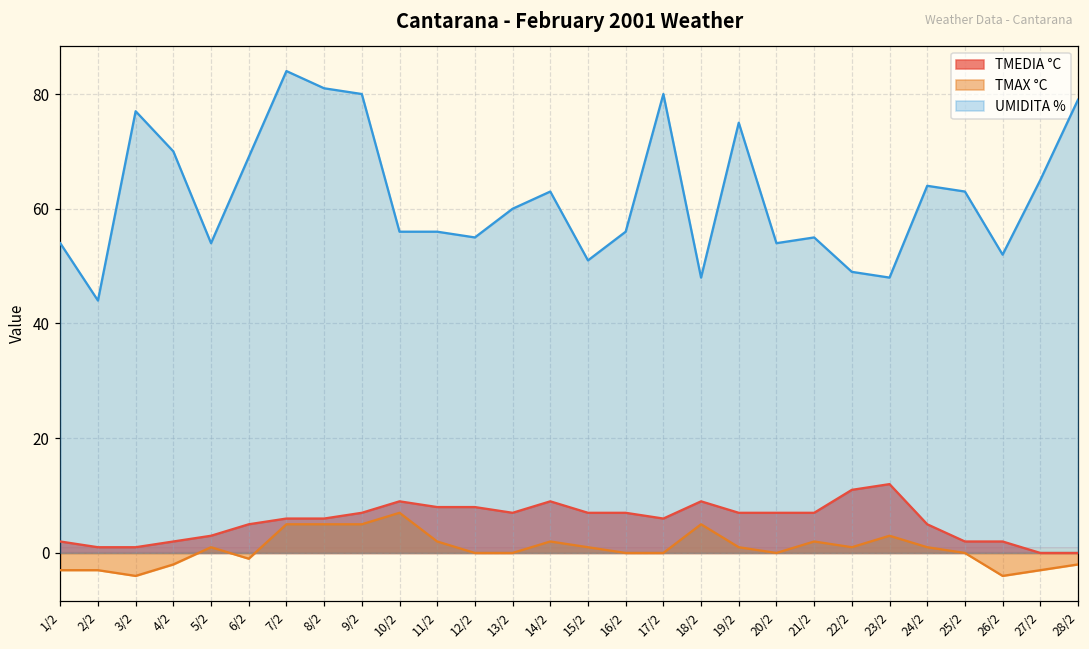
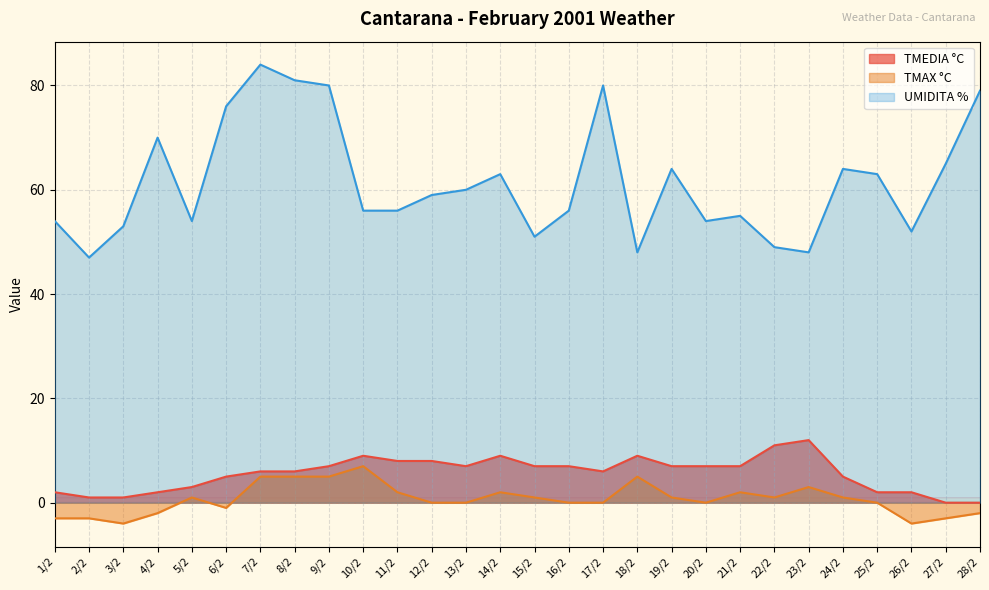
  {
    "UMIDITA %": {
      "1/2": 54,
-     "2/2": 44,
-     "3/2": 77,
+     "2/2": 47,
+     "3/2": 53,
      "4/2": 70,
      "5/2": 54,
-     "6/2": 69,
+     "6/2": 76,
      "7/2": 84,
      "8/2": 81,
      "9/2": 80,
      "10/2": 56,
      "11/2": 56,
-     "12/2": 55,
+     "12/2": 59,
      "13/2": 60,
      "14/2": 63,
      "15/2": 51,
      "16/2": 56,
      "17/2": 80,
      "18/2": 48,
-     "19/2": 75,
+     "19/2": 64,
      "20/2": 54,
      "21/2": 55,
      "22/2": 49,
      "23/2": 48,
      "24/2": 64,
      "25/2": 63,
      "26/2": 52,
      "27/2": 65,
      "28/2": 79
    }
  }
